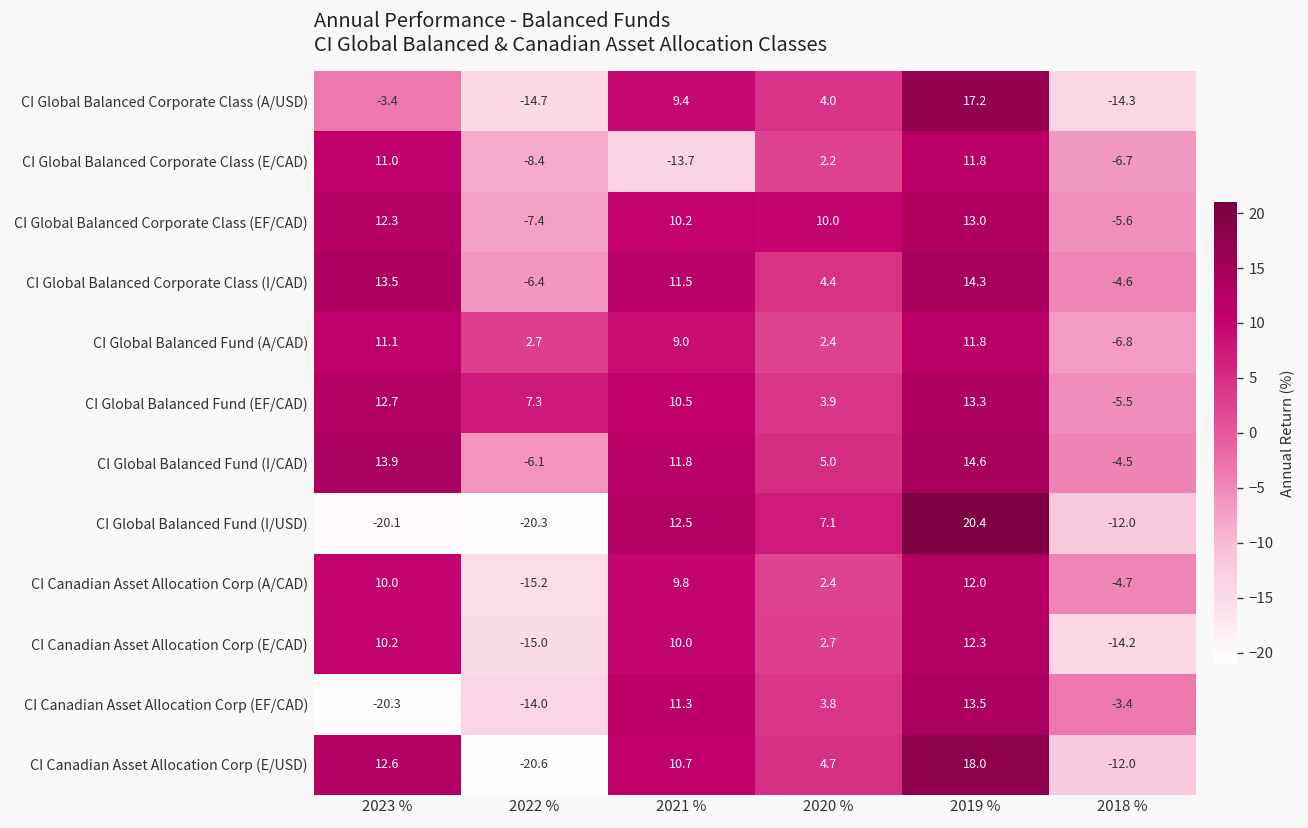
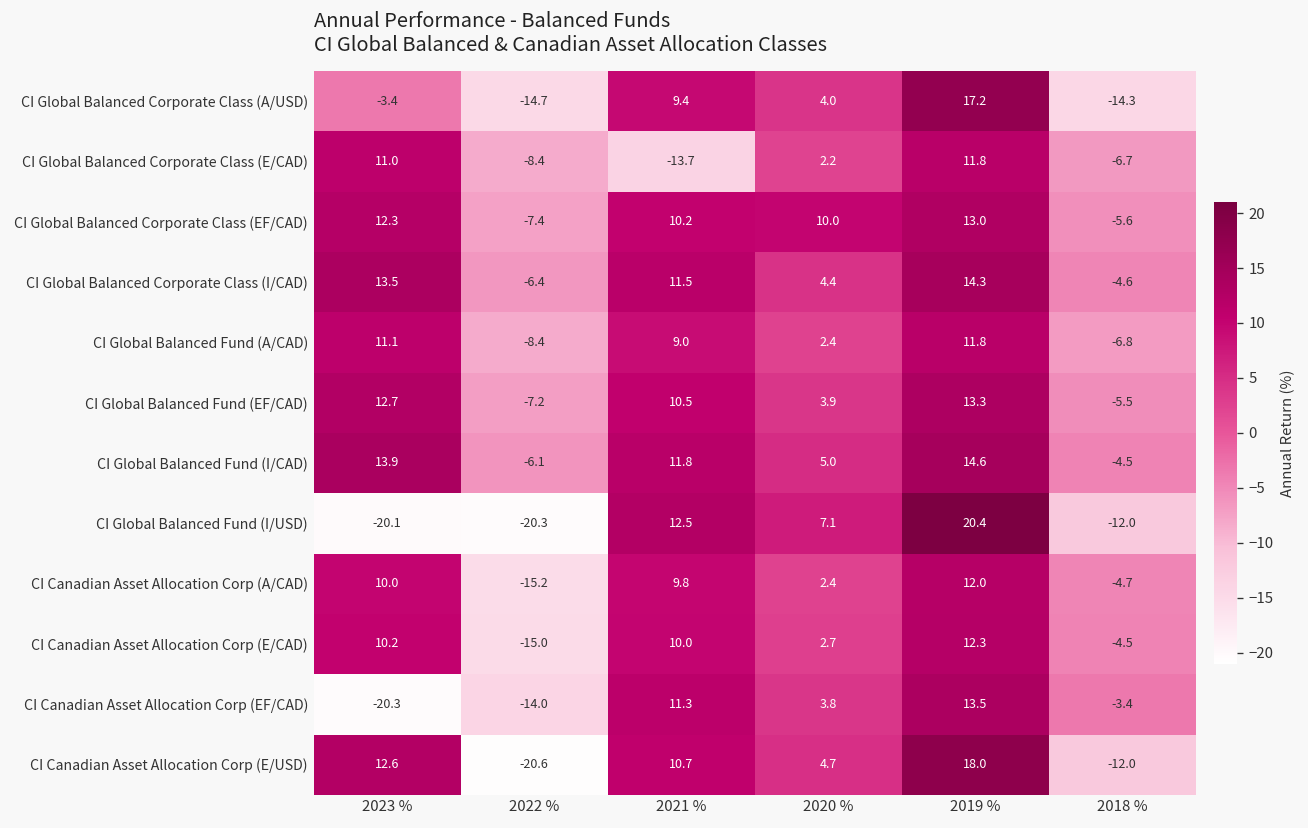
  {
    "CI Global Balanced Corporate Class (A/USD)": {
      "2023 %": -3.4,
      "2022 %": -14.7,
      "2021 %": 9.4,
      "2020 %": 4.0,
      "2019 %": 17.2,
      "2018 %": -14.3
    },
    "CI Global Balanced Corporate Class (E/CAD)": {
      "2023 %": 11.0,
      "2022 %": -8.4,
      "2021 %": -13.7,
      "2020 %": 2.2,
      "2019 %": 11.8,
      "2018 %": -6.7
    },
    "CI Global Balanced Corporate Class (EF/CAD)": {
      "2023 %": 12.3,
      "2022 %": -7.4,
      "2021 %": 10.2,
      "2020 %": 10.0,
      "2019 %": 13.0,
      "2018 %": -5.6
    },
    "CI Global Balanced Corporate Class (I/CAD)": {
      "2023 %": 13.5,
      "2022 %": -6.4,
      "2021 %": 11.5,
      "2020 %": 4.4,
      "2019 %": 14.3,
      "2018 %": -4.6
    },
    "CI Global Balanced Fund (A/CAD)": {
      "2023 %": 11.1,
-     "2022 %": 2.7,
+     "2022 %": -8.4,
      "2021 %": 9.0,
      "2020 %": 2.4,
      "2019 %": 11.8,
      "2018 %": -6.8
    },
    "CI Global Balanced Fund (EF/CAD)": {
      "2023 %": 12.7,
-     "2022 %": 7.3,
+     "2022 %": -7.2,
      "2021 %": 10.5,
      "2020 %": 3.9,
      "2019 %": 13.3,
      "2018 %": -5.5
    },
    "CI Global Balanced Fund (I/CAD)": {
      "2023 %": 13.9,
      "2022 %": -6.1,
      "2021 %": 11.8,
      "2020 %": 5.0,
      "2019 %": 14.6,
      "2018 %": -4.5
    },
    "CI Global Balanced Fund (I/USD)": {
      "2023 %": -20.1,
      "2022 %": -20.3,
      "2021 %": 12.5,
      "2020 %": 7.1,
      "2019 %": 20.4,
      "2018 %": -12.0
    },
    "CI Canadian Asset Allocation Corp (A/CAD)": {
      "2023 %": 10.0,
      "2022 %": -15.2,
      "2021 %": 9.8,
      "2020 %": 2.4,
      "2019 %": 12.0,
      "2018 %": -4.7
    },
    "CI Canadian Asset Allocation Corp (E/CAD)": {
      "2023 %": 10.2,
      "2022 %": -15.0,
      "2021 %": 10.0,
      "2020 %": 2.7,
      "2019 %": 12.3,
-     "2018 %": -14.2
+     "2018 %": -4.5
    },
    "CI Canadian Asset Allocation Corp (EF/CAD)": {
      "2023 %": -20.3,
      "2022 %": -14.0,
      "2021 %": 11.3,
      "2020 %": 3.8,
      "2019 %": 13.5,
      "2018 %": -3.4
    },
    "CI Canadian Asset Allocation Corp (E/USD)": {
      "2023 %": 12.6,
      "2022 %": -20.6,
      "2021 %": 10.7,
      "2020 %": 4.7,
      "2019 %": 18.0,
      "2018 %": -12.0
    }
  }
